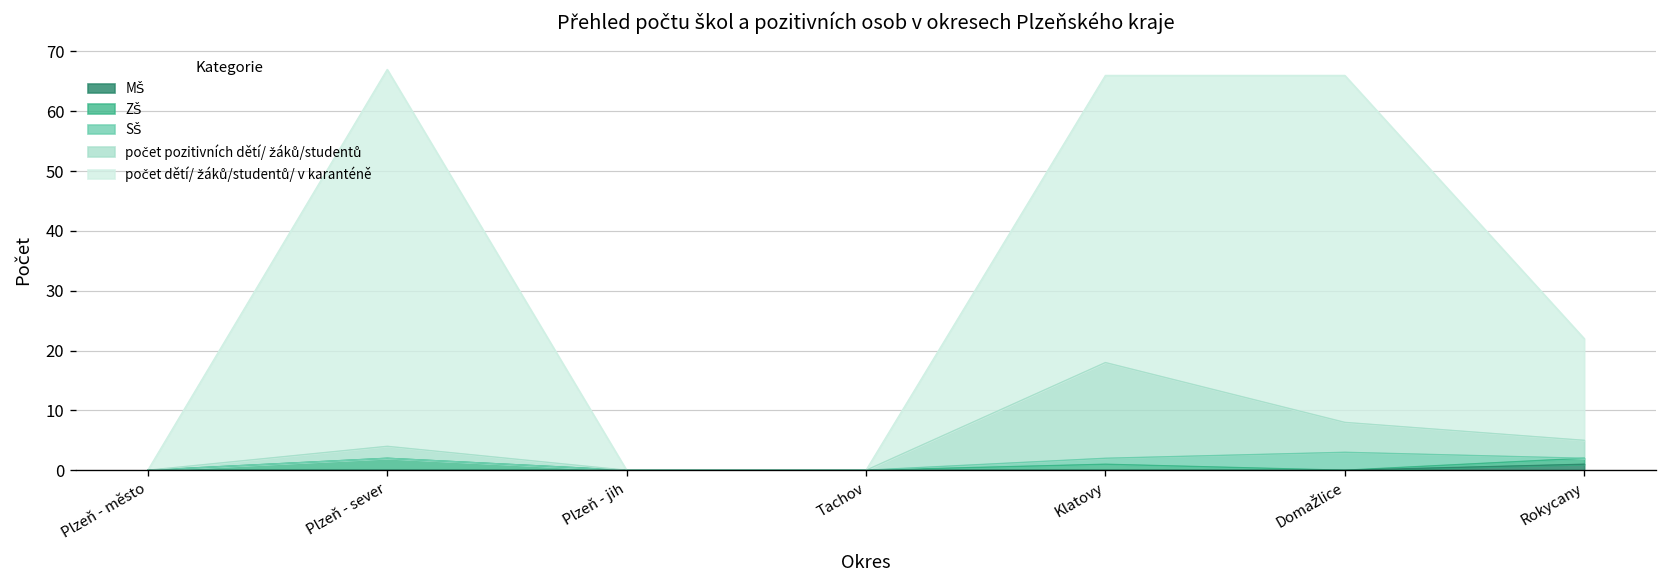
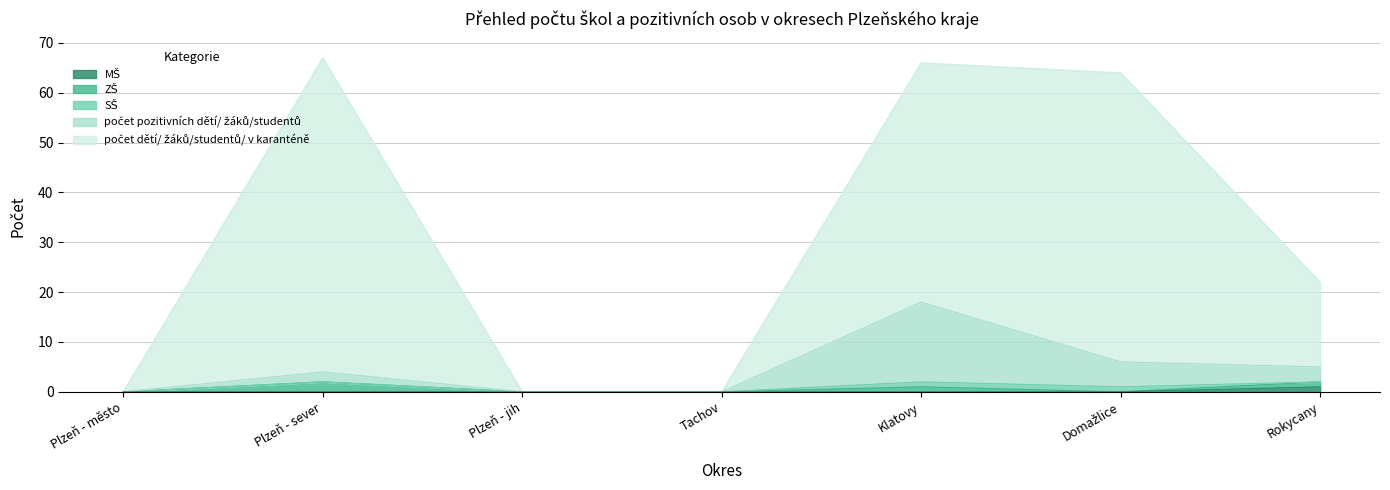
  {
    "SŠ": {
      "Klatovy": 2,
-     "Domažlice": 3
+     "Domažlice": 1
    }
  }
